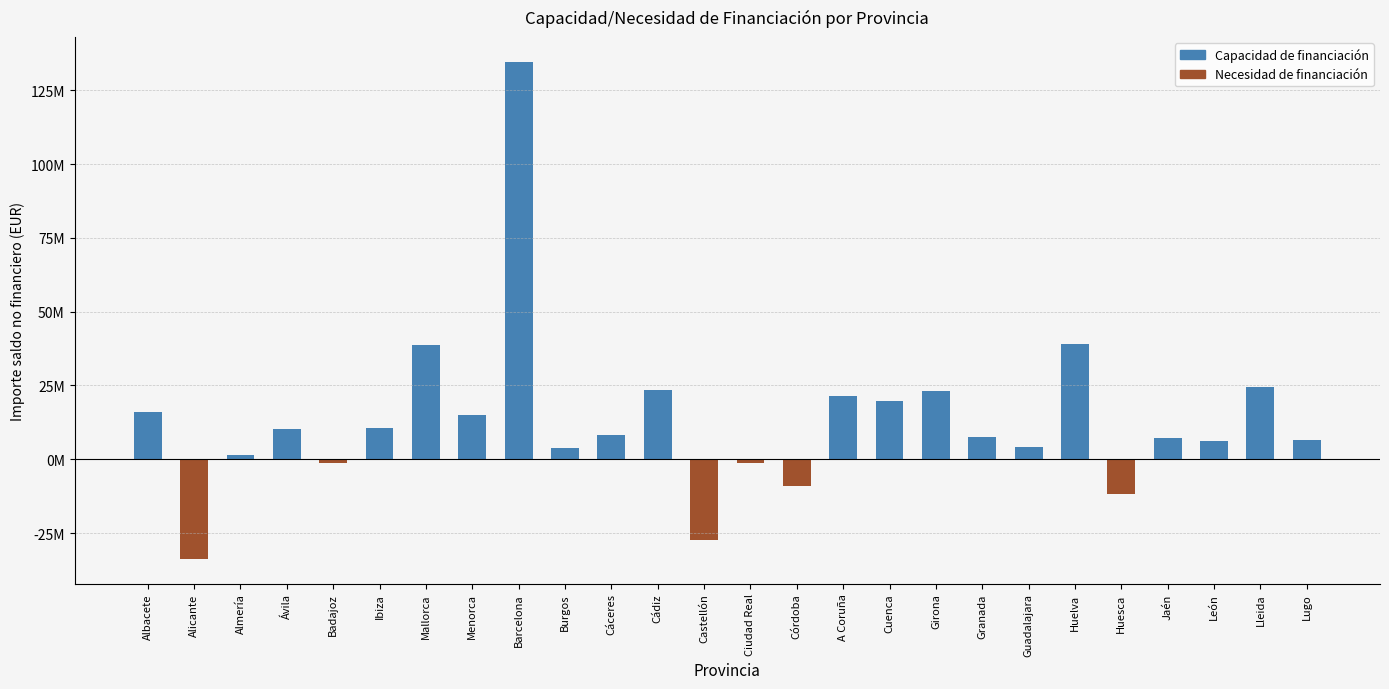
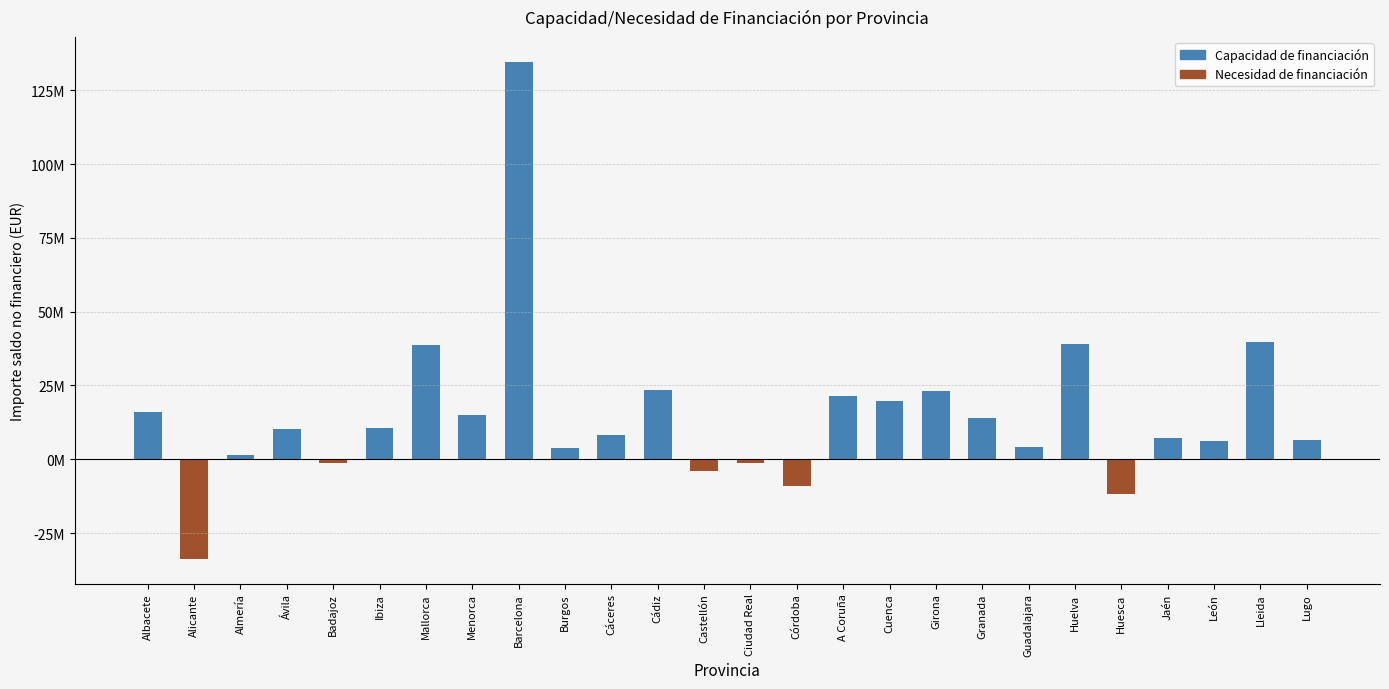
  {
    "Capacidad de financiación": {
      "Albacete": 16000000,
      "Alicante": 0,
      "Almería": 1000000,
      "Ávila": 10000000,
      "Badajoz": 0,
      "Ibiza": 11000000,
      "Mallorca": 39000000,
      "Menorca": 15000000,
      "Barcelona": 135000000,
      "Burgos": 4000000,
      "Cáceres": 8000000,
      "Cádiz": 24000000,
      "Castellón": 0,
      "Ciudad Real": 0,
      "Córdoba": 0,
      "A Coruña": 21000000,
      "Cuenca": 20000000,
      "Girona": 23000000,
-     "Granada": 8000000,
+     "Granada": 14000000,
      "Guadalajara": 4000000,
      "Huelva": 39000000,
      "Huesca": 0,
      "Jaén": 7000000,
      "León": 6000000,
-     "Lleida": 24000000,
+     "Lleida": 40000000,
      "Lugo": 7000000
    },
    "Necesidad de financiación": {
      "Albacete": 0,
      "Alicante": -34000000,
      "Almería": 0,
      "Ávila": 0,
      "Badajoz": -1000000,
      "Ibiza": 0,
      "Mallorca": 0,
      "Menorca": 0,
      "Barcelona": 0,
      "Burgos": 0,
      "Cáceres": 0,
      "Cádiz": 0,
-     "Castellón": -27000000,
+     "Castellón": -4000000,
      "Ciudad Real": -1000000,
      "Córdoba": -9000000,
      "A Coruña": 0,
      "Cuenca": 0,
      "Girona": 0,
      "Granada": 0,
      "Guadalajara": 0,
      "Huelva": 0,
      "Huesca": -12000000,
      "Jaén": 0,
      "León": 0,
      "Lleida": 0,
      "Lugo": 0
    }
  }
